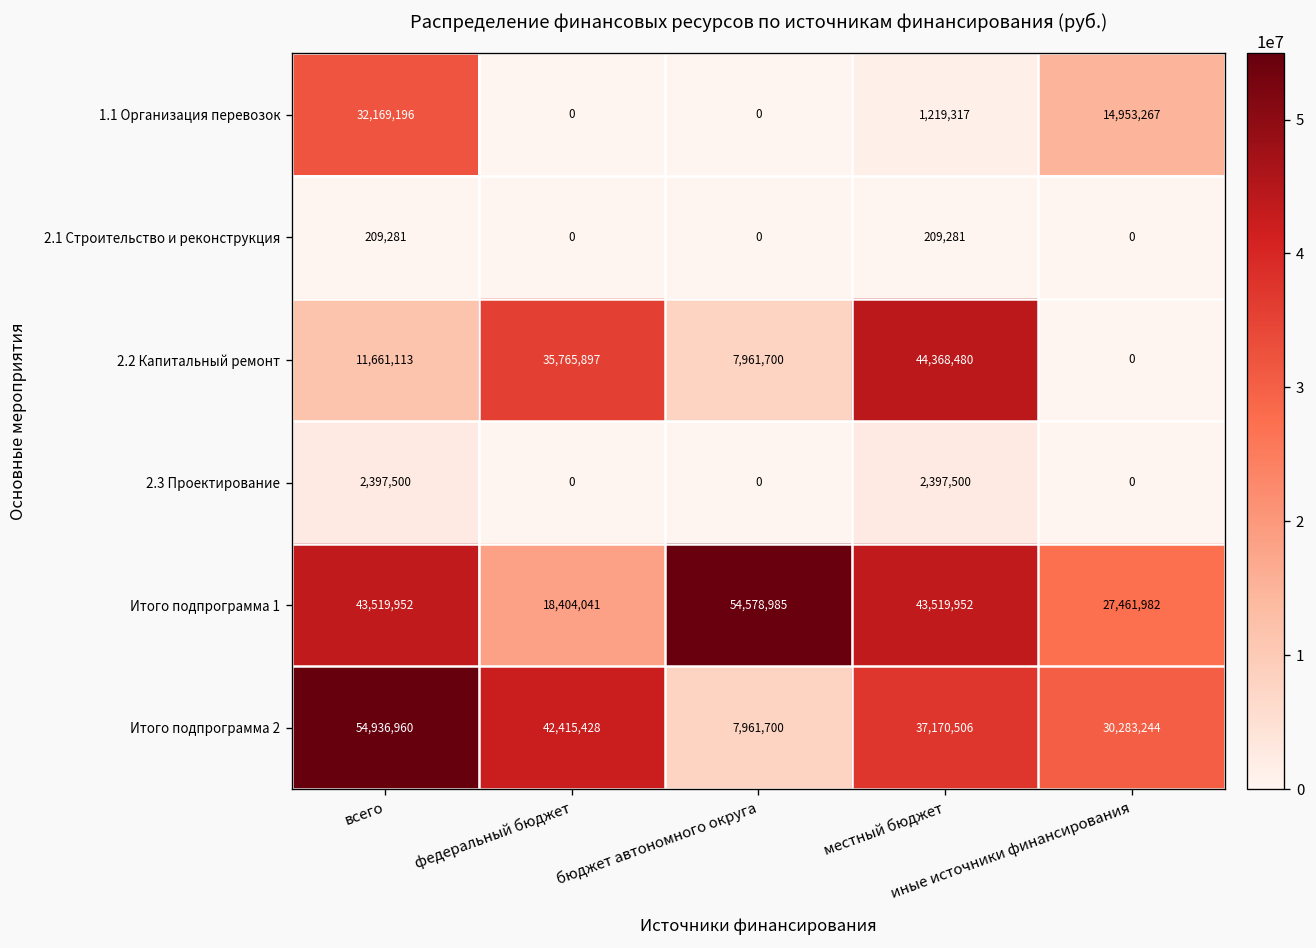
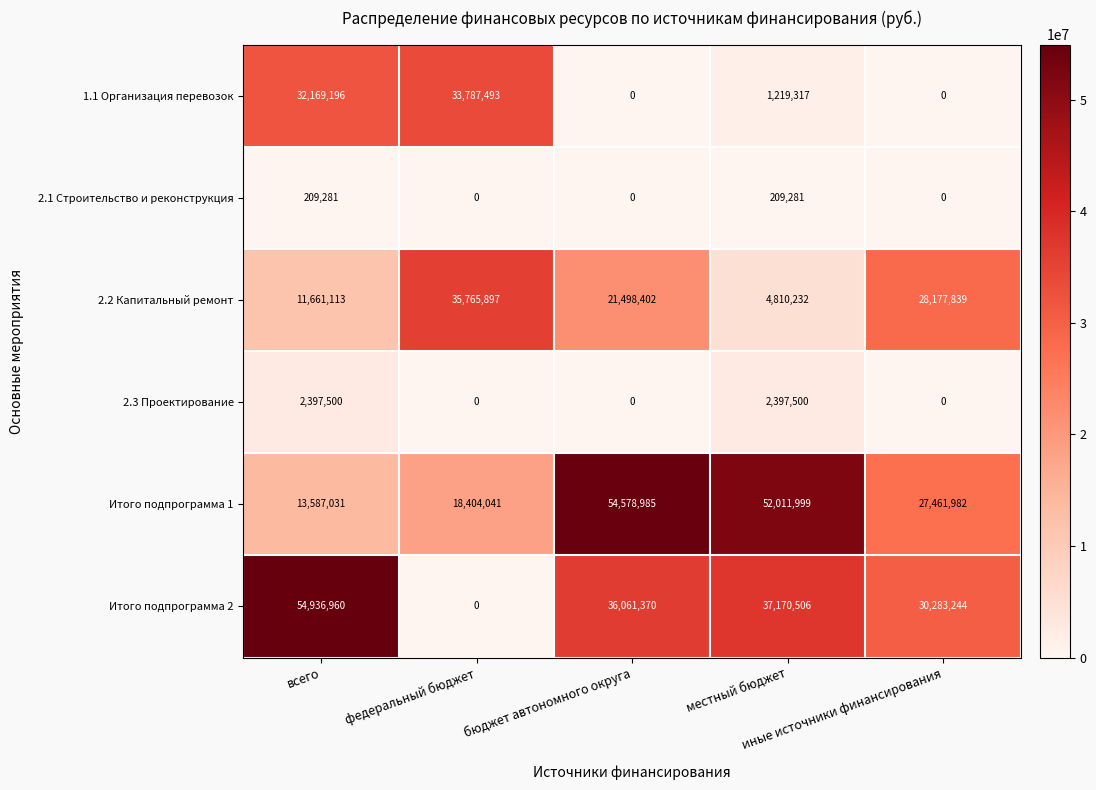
  {
    "1.1 Организация перевозок": {
      "всего": "32,169,196",
-     "федеральный бюджет": "0",
+     "федеральный бюджет": "33,787,493",
      "бюджет автономного округа": "0",
      "местный бюджет": "1,219,317",
-     "иные источники финансирования": "14,953,267"
+     "иные источники финансирования": "0"
    },
    "2.1 Строительство и реконструкция": {
      "всего": "209,281",
      "федеральный бюджет": "0",
      "бюджет автономного округа": "0",
      "местный бюджет": "209,281",
      "иные источники финансирования": "0"
    },
    "2.2 Капитальный ремонт": {
      "всего": "11,661,113",
      "федеральный бюджет": "35,765,897",
-     "бюджет автономного округа": "7,961,700",
-     "местный бюджет": "44,368,480",
-     "иные источники финансирования": "0"
+     "бюджет автономного округа": "21,498,402",
+     "местный бюджет": "4,810,232",
+     "иные источники финансирования": "28,177,839"
    },
    "2.3 Проектирование": {
      "всего": "2,397,500",
      "федеральный бюджет": "0",
      "бюджет автономного округа": "0",
      "местный бюджет": "2,397,500",
      "иные источники финансирования": "0"
    },
    "Итого подпрограмма 1": {
-     "всего": "43,519,952",
+     "всего": "13,587,031",
      "федеральный бюджет": "18,404,041",
      "бюджет автономного округа": "54,578,985",
-     "местный бюджет": "43,519,952",
+     "местный бюджет": "52,011,999",
      "иные источники финансирования": "27,461,982"
    },
    "Итого подпрограмма 2": {
      "всего": "54,936,960",
-     "федеральный бюджет": "42,415,428",
-     "бюджет автономного округа": "7,961,700",
+     "федеральный бюджет": "0",
+     "бюджет автономного округа": "36,061,370",
      "местный бюджет": "37,170,506",
      "иные источники финансирования": "30,283,244"
    }
  }
